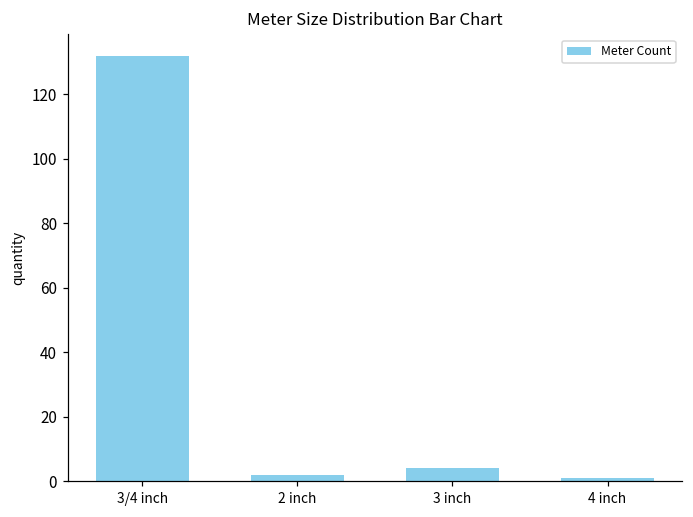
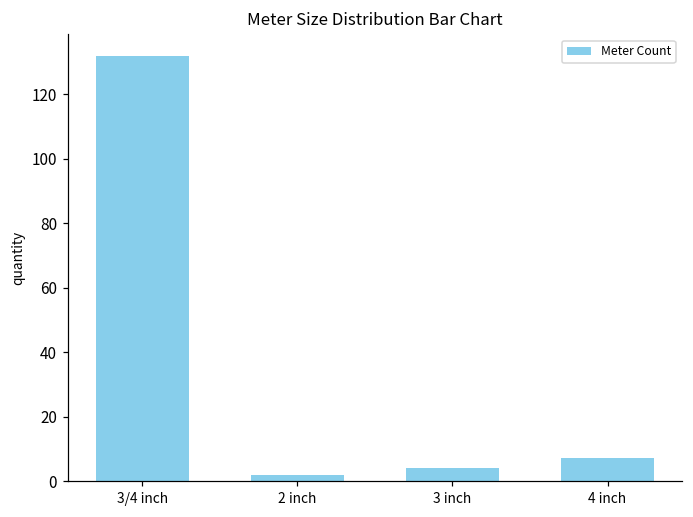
  {
    "3/4 inch": 132,
    "2 inch": 2,
    "3 inch": 4,
-   "4 inch": 1
+   "4 inch": 7
  }
